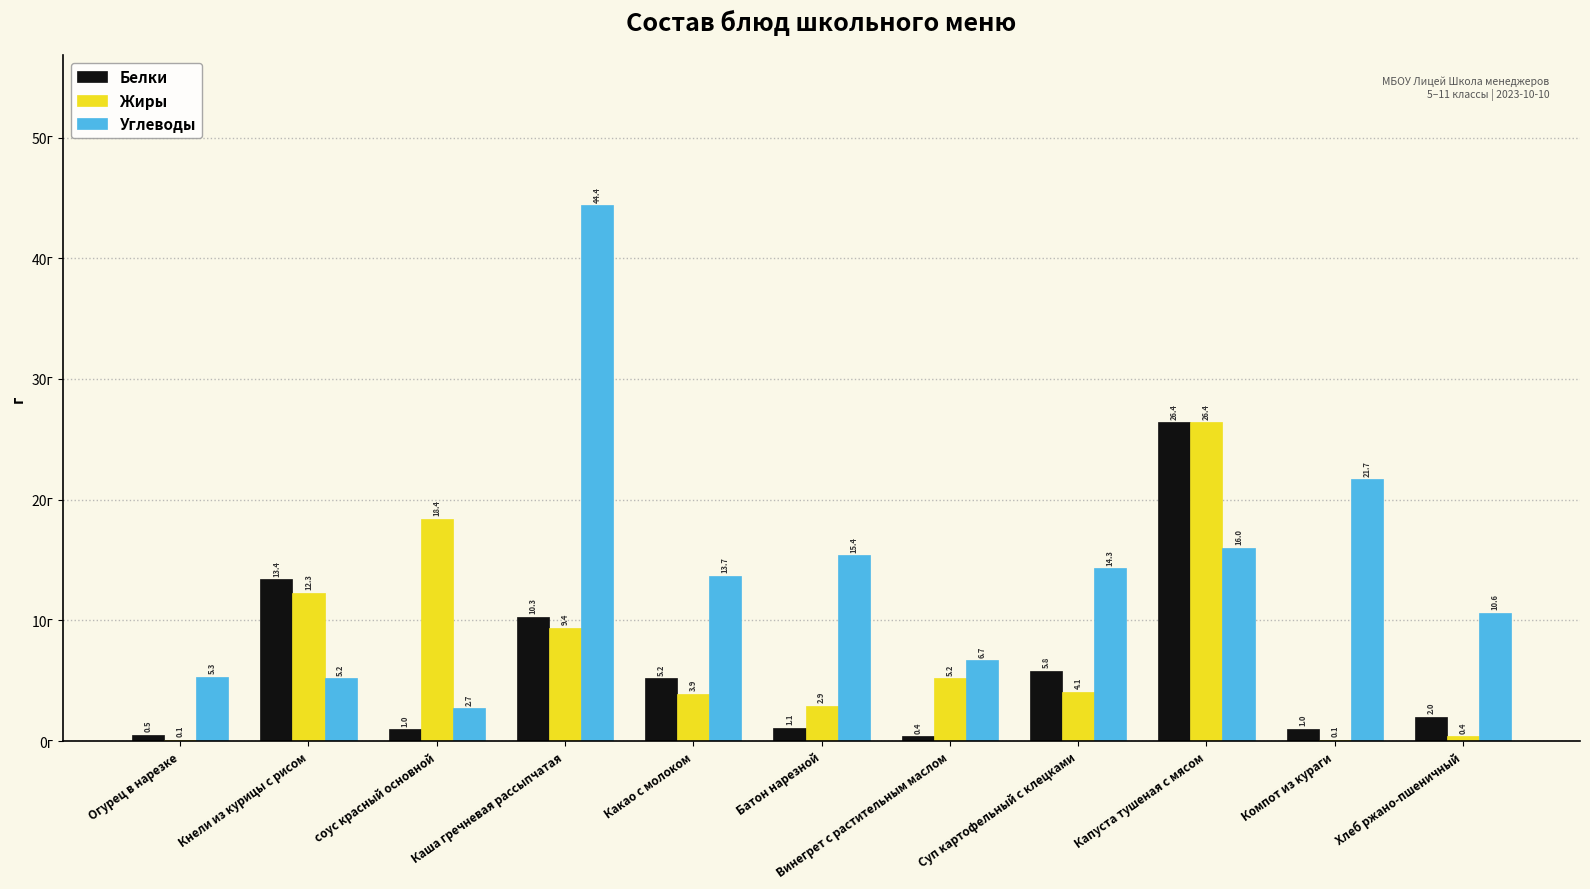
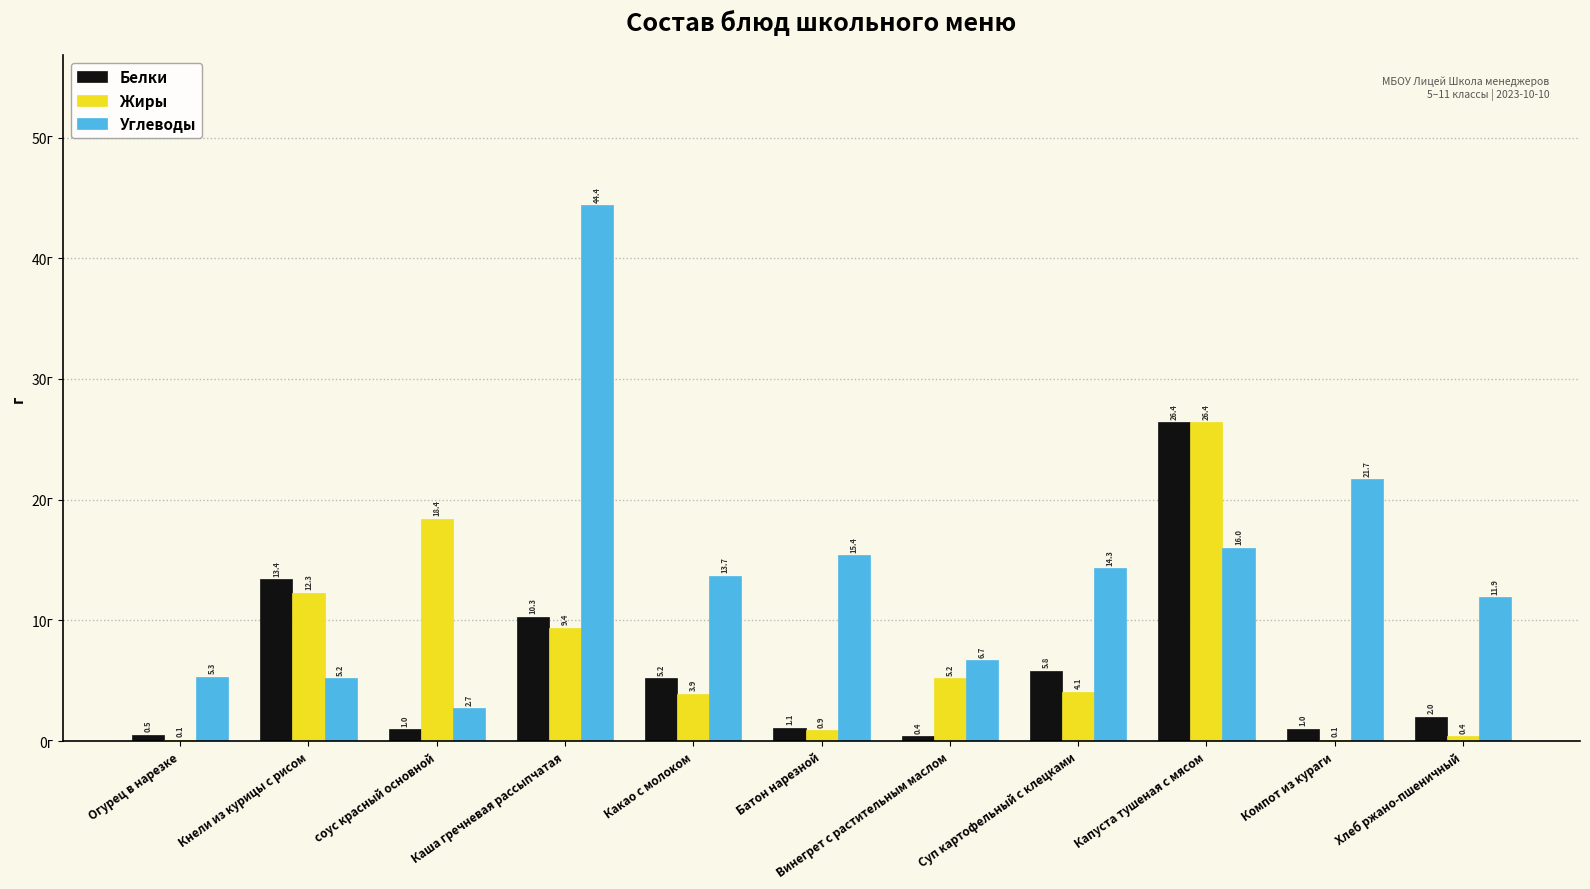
  {
    "Белки": {
      "Огурец в нарезке": 0.5,
      "Кнели из курицы с рисом": 13.4,
      "соус красный основной": 1.0,
      "Каша гречневая рассыпчатая": 10.3,
      "Какао с молоком": 5.2,
      "Батон нарезной": 1.1,
      "Винегрет с растительным маслом": 0.4,
      "Суп картофельный с клецками": 5.8,
      "Капуста тушеная с мясом": 26.4,
      "Компот из кураги": 1.0,
      "Хлеб ржано-пшеничный": 2.0
    },
    "Жиры": {
      "Огурец в нарезке": 0.1,
      "Кнели из курицы с рисом": 12.3,
      "соус красный основной": 18.4,
      "Каша гречневая рассыпчатая": 9.4,
      "Какао с молоком": 3.9,
-     "Батон нарезной": 2.9,
+     "Батон нарезной": 0.9,
      "Винегрет с растительным маслом": 5.2,
      "Суп картофельный с клецками": 4.1,
      "Капуста тушеная с мясом": 26.4,
      "Компот из кураги": 0.1,
      "Хлеб ржано-пшеничный": 0.4
    },
    "Углеводы": {
      "Огурец в нарезке": 5.3,
      "Кнели из курицы с рисом": 5.2,
      "соус красный основной": 2.7,
      "Каша гречневая рассыпчатая": 44.4,
      "Какао с молоком": 13.7,
      "Батон нарезной": 15.4,
      "Винегрет с растительным маслом": 6.7,
      "Суп картофельный с клецками": 14.3,
      "Капуста тушеная с мясом": 16.0,
      "Компот из кураги": 21.7,
-     "Хлеб ржано-пшеничный": 10.6
+     "Хлеб ржано-пшеничный": 11.9
    }
  }
